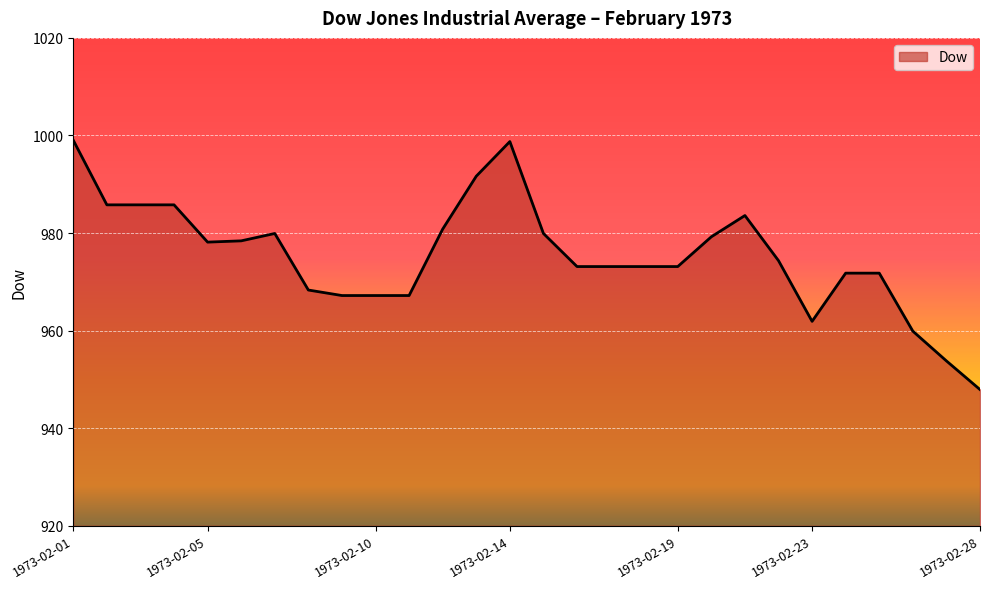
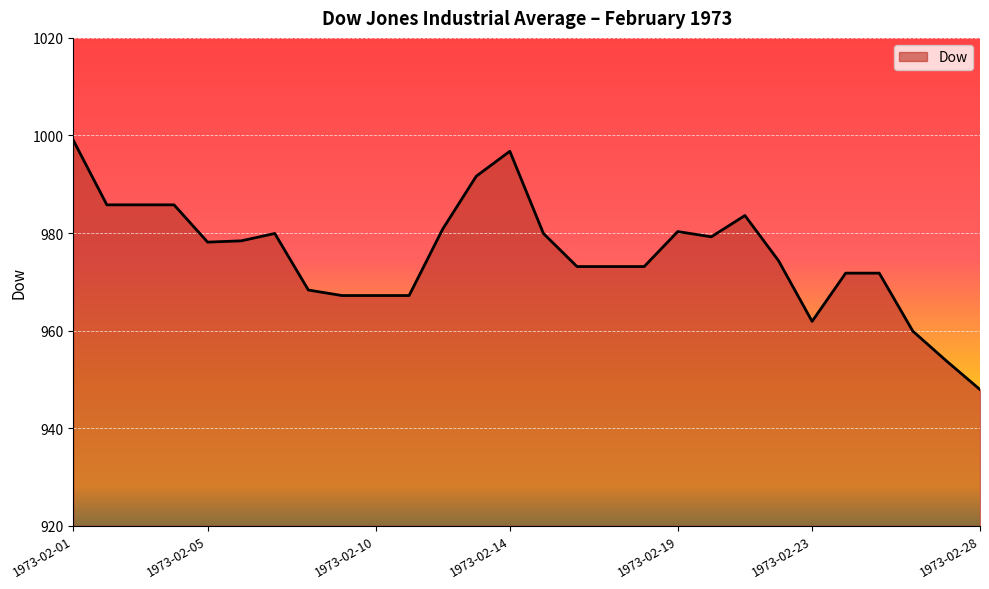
  {
    "1973-02-01": 999,
    "1973-02-05": 978,
    "1973-02-10": 967,
-   "1973-02-14": 999,
-   "1973-02-19": 973,
+   "1973-02-14": 997,
+   "1973-02-19": 980,
    "1973-02-23": 962,
    "1973-02-28": 948
  }
